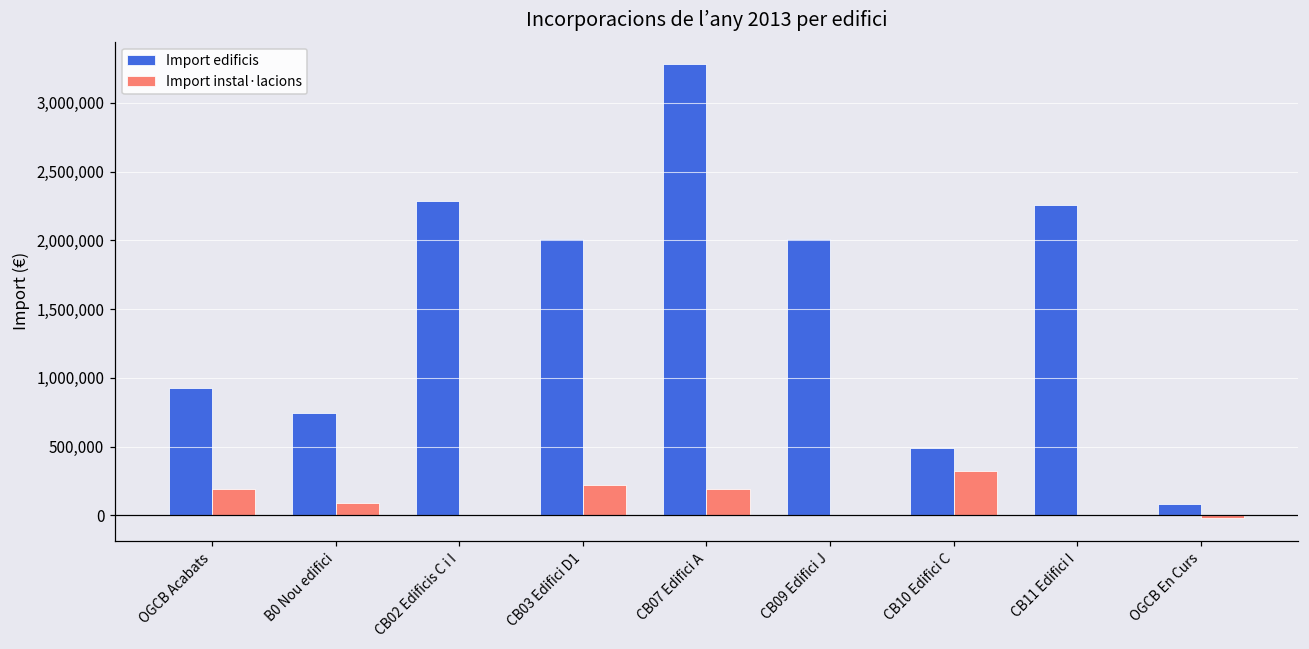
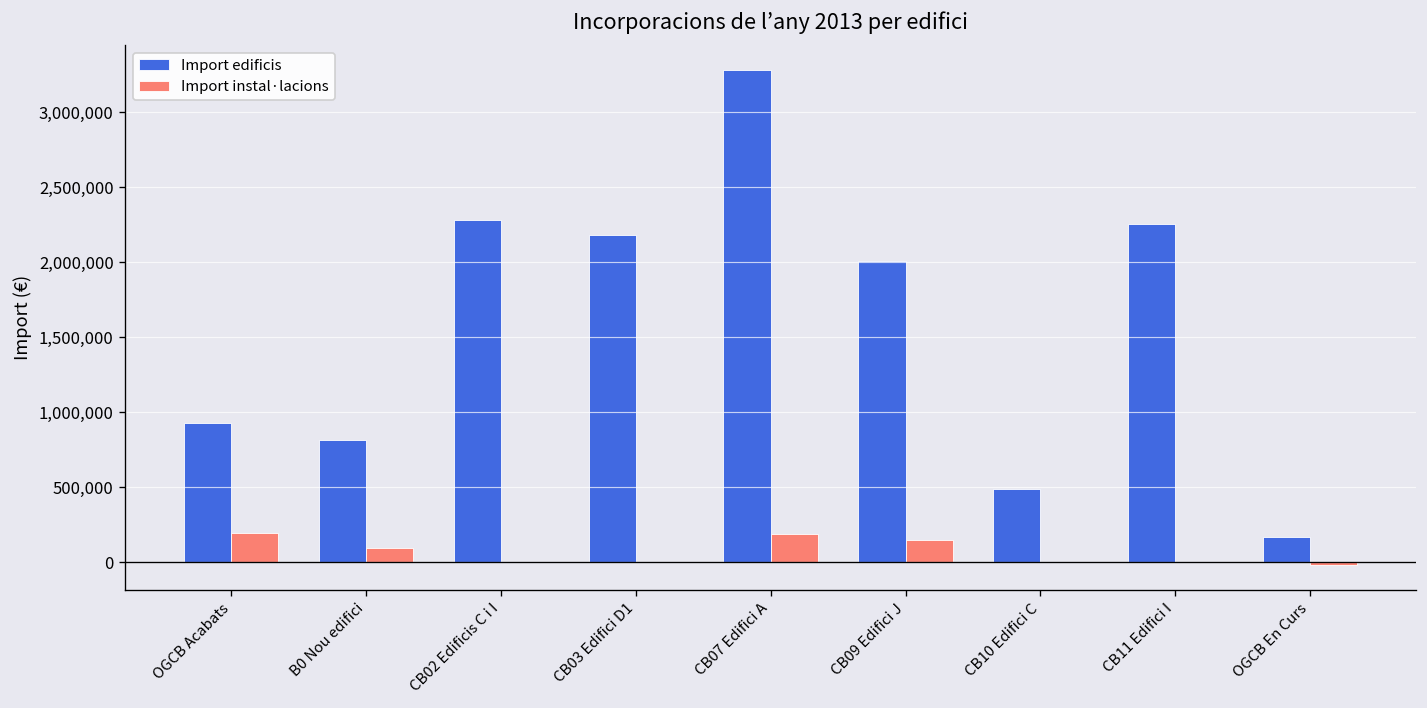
  {
    "Import edificis": {
      "OGCB Acabats": "930,000",
-     "B0 Nou edifici": "750,000",
+     "B0 Nou edifici": "820,000",
      "CB02 Edificis C i I": "2,280,000",
-     "CB03 Edifici D1": "2,010,000",
+     "CB03 Edifici D1": "2,180,000",
      "CB07 Edifici A": "3,280,000",
      "CB09 Edifici J": "2,010,000",
      "CB10 Edifici C": "490,000",
      "CB11 Edifici I": "2,260,000",
-     "OGCB En Curs": "80,000"
+     "OGCB En Curs": "170,000"
    },
    "Import instal·lacions": {
      "OGCB Acabats": "190,000",
      "B0 Nou edifici": "90,000",
      "CB02 Edificis C i I": "0",
-     "CB03 Edifici D1": "220,000",
+     "CB03 Edifici D1": "0",
      "CB07 Edifici A": "190,000",
-     "CB09 Edifici J": "0",
-     "CB10 Edifici C": "320,000",
+     "CB09 Edifici J": "150,000",
+     "CB10 Edifici C": "0",
      "CB11 Edifici I": "0"
    }
  }
